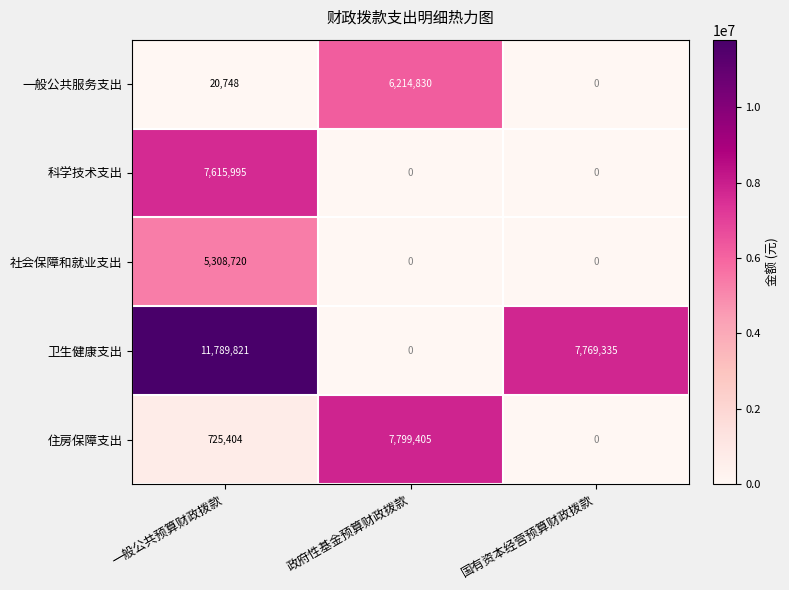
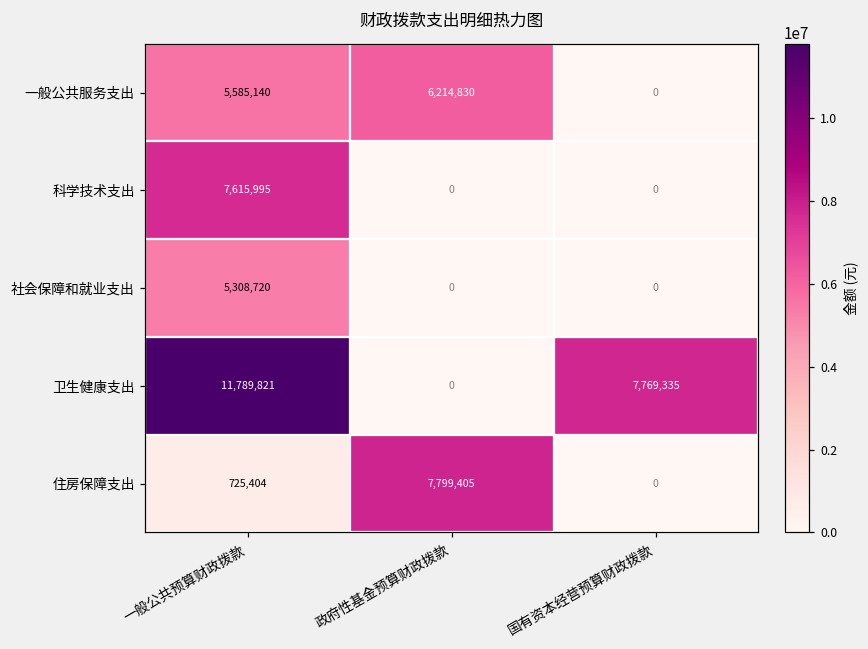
  {
    "一般公共服务支出": {
-     "一般公共预算财政拨款": "20,748",
+     "一般公共预算财政拨款": "5,585,140",
      "政府性基金预算财政拨款": "6,214,830",
      "国有资本经营预算财政拨款": "0"
    },
    "科学技术支出": {
      "一般公共预算财政拨款": "7,615,995",
      "政府性基金预算财政拨款": "0",
      "国有资本经营预算财政拨款": "0"
    },
    "社会保障和就业支出": {
      "一般公共预算财政拨款": "5,308,720",
      "政府性基金预算财政拨款": "0",
      "国有资本经营预算财政拨款": "0"
    },
    "卫生健康支出": {
      "一般公共预算财政拨款": "11,789,821",
      "政府性基金预算财政拨款": "0",
      "国有资本经营预算财政拨款": "7,769,335"
    },
    "住房保障支出": {
      "一般公共预算财政拨款": "725,404",
      "政府性基金预算财政拨款": "7,799,405",
      "国有资本经营预算财政拨款": "0"
    }
  }
